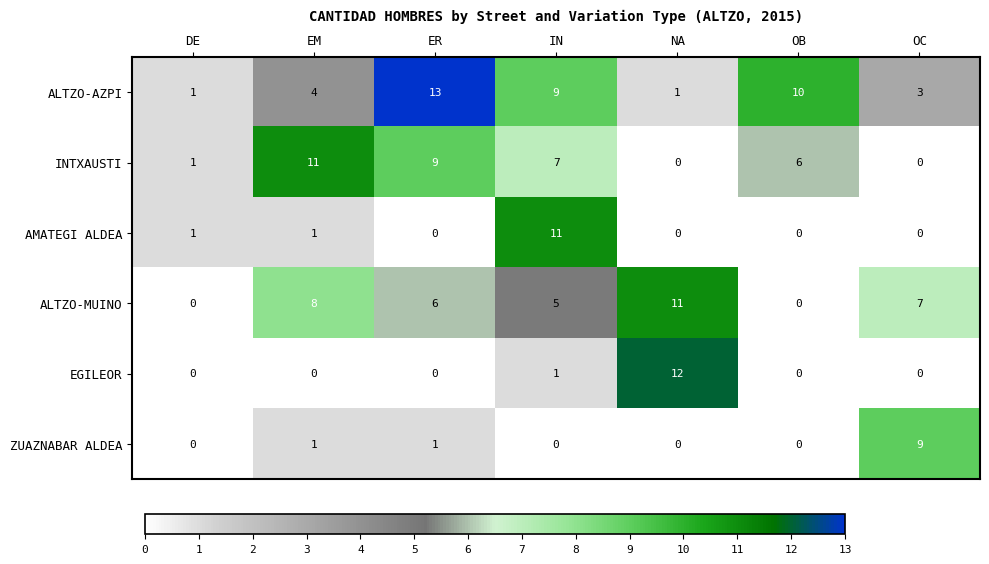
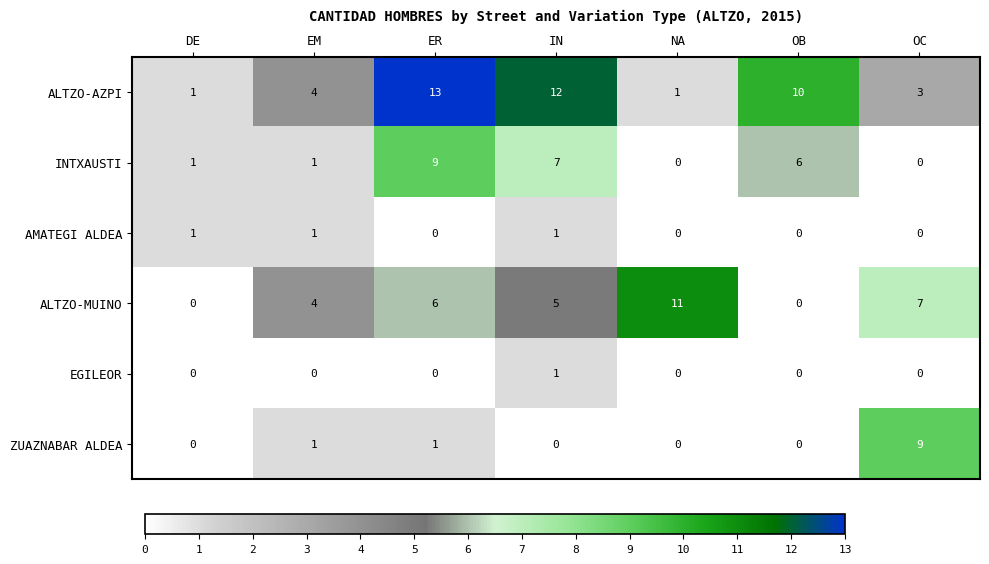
  {
    "ALTZO-AZPI": {
      "DE": 1,
      "EM": 4,
      "ER": 13,
-     "IN": 9,
+     "IN": 12,
      "NA": 1,
      "OB": 10,
      "OC": 3
    },
    "INTXAUSTI": {
      "DE": 1,
-     "EM": 11,
+     "EM": 1,
      "ER": 9,
      "IN": 7,
      "NA": 0,
      "OB": 6,
      "OC": 0
    },
    "AMATEGI ALDEA": {
      "DE": 1,
      "EM": 1,
      "ER": 0,
-     "IN": 11,
+     "IN": 1,
      "NA": 0,
      "OB": 0,
      "OC": 0
    },
    "ALTZO-MUINO": {
      "DE": 0,
-     "EM": 8,
+     "EM": 4,
      "ER": 6,
      "IN": 5,
      "NA": 11,
      "OB": 0,
      "OC": 7
    },
    "EGILEOR": {
      "DE": 0,
      "EM": 0,
      "ER": 0,
      "IN": 1,
-     "NA": 12,
+     "NA": 0,
      "OB": 0,
      "OC": 0
    },
    "ZUAZNABAR ALDEA": {
      "DE": 0,
      "EM": 1,
      "ER": 1,
      "IN": 0,
      "NA": 0,
      "OB": 0,
      "OC": 9
    }
  }
